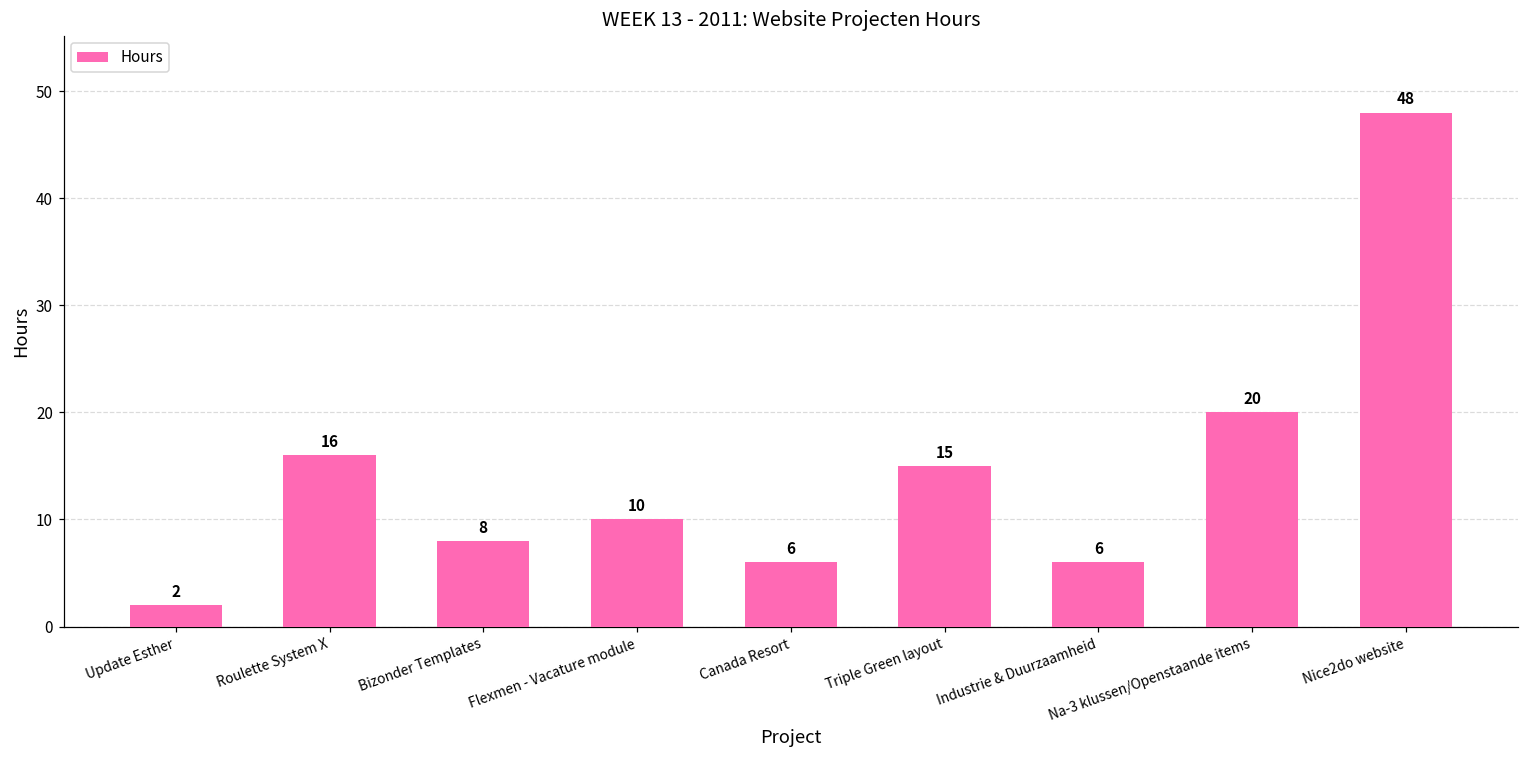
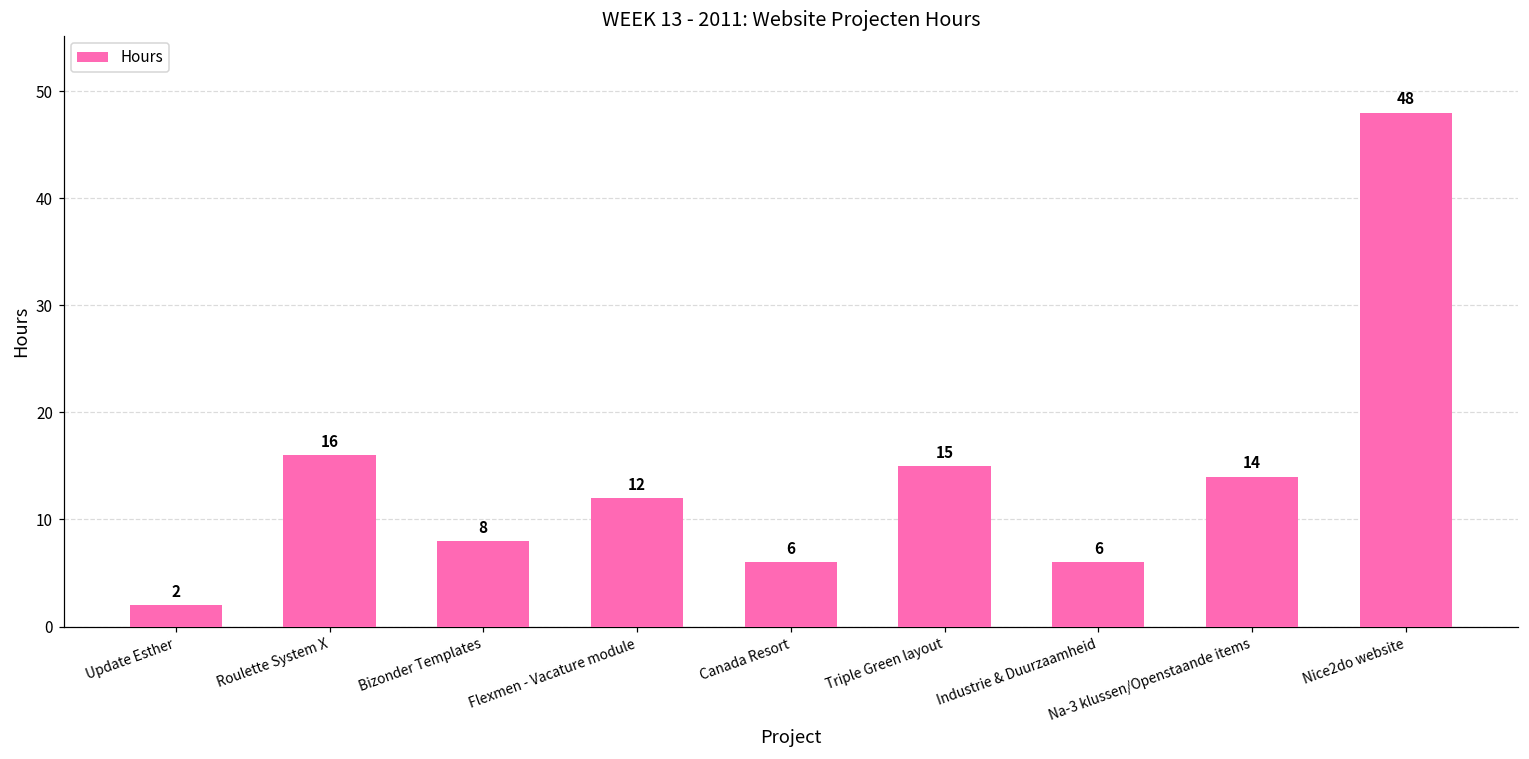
  {
    "Update Esther": 2,
    "Roulette System X": 16,
    "Bizonder Templates": 8,
-   "Flexmen - Vacature module": 10,
+   "Flexmen - Vacature module": 12,
    "Canada Resort": 6,
    "Triple Green layout": 15,
    "Industrie & Duurzaamheid": 6,
-   "Na-3 klussen/Openstaande items": 20,
+   "Na-3 klussen/Openstaande items": 14,
    "Nice2do website": 48
  }
